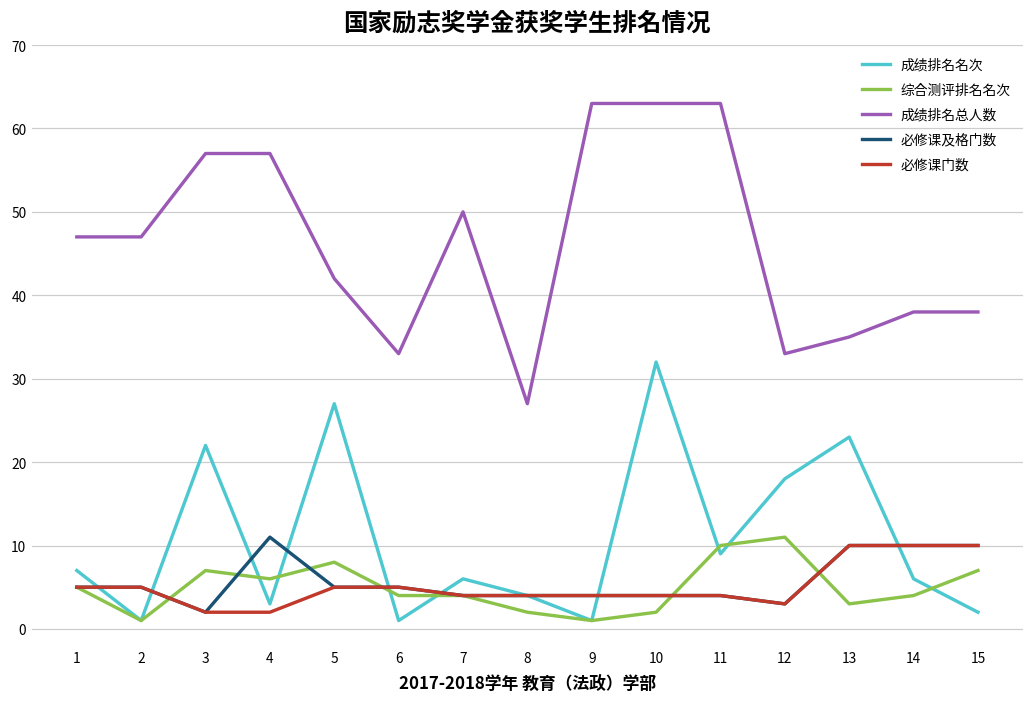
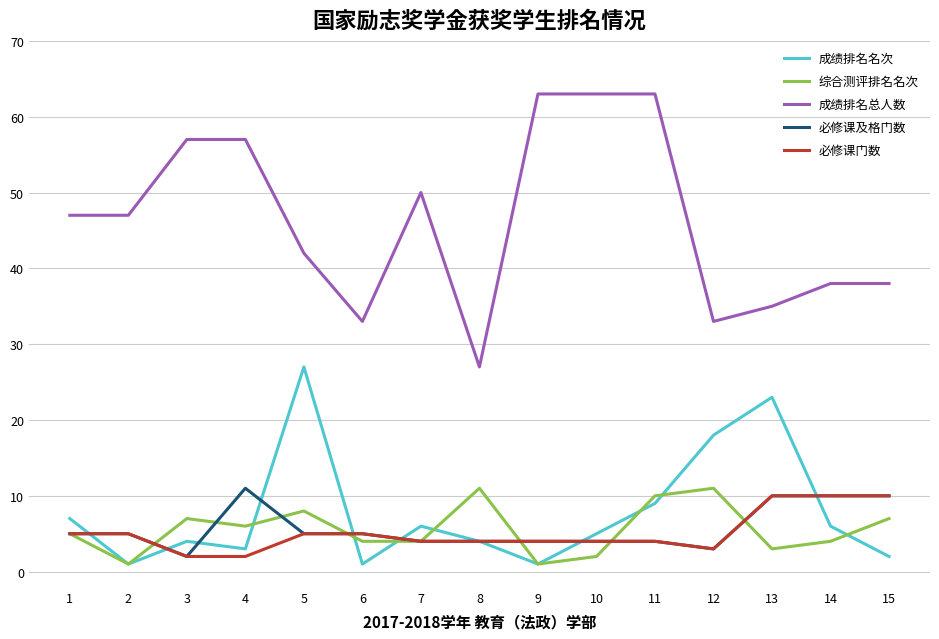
  {
    "成绩排名名次": {
      "1": 7,
-     "3": 22,
+     "3": 4,
      "4": 3,
      "5": 27,
      "6": 1,
      "7": 6,
-     "10": 32,
+     "10": 5,
      "11": 9,
      "12": 18,
      "13": 23,
      "14": 6,
      "15": 2
    },
    "综合测评排名名次": {
      "3": 7,
      "4": 6,
      "5": 8,
      "6": 4,
-     "8": 2,
+     "8": 11,
      "10": 2,
      "11": 10,
      "12": 11,
      "13": 3,
      "14": 4,
      "15": 7
    },
    "成绩排名总人数": {
      "1": 47,
      "2": 47,
      "3": 57,
      "4": 57,
      "5": 42,
      "6": 33,
      "7": 50,
      "8": 27,
      "9": 63,
      "10": 63,
      "11": 63,
      "12": 33,
      "13": 35,
      "14": 38,
      "15": 38
    },
    "必修课及格门数": {
      "4": 11
    },
    "必修课门数": {
      "4": 2
    }
  }
